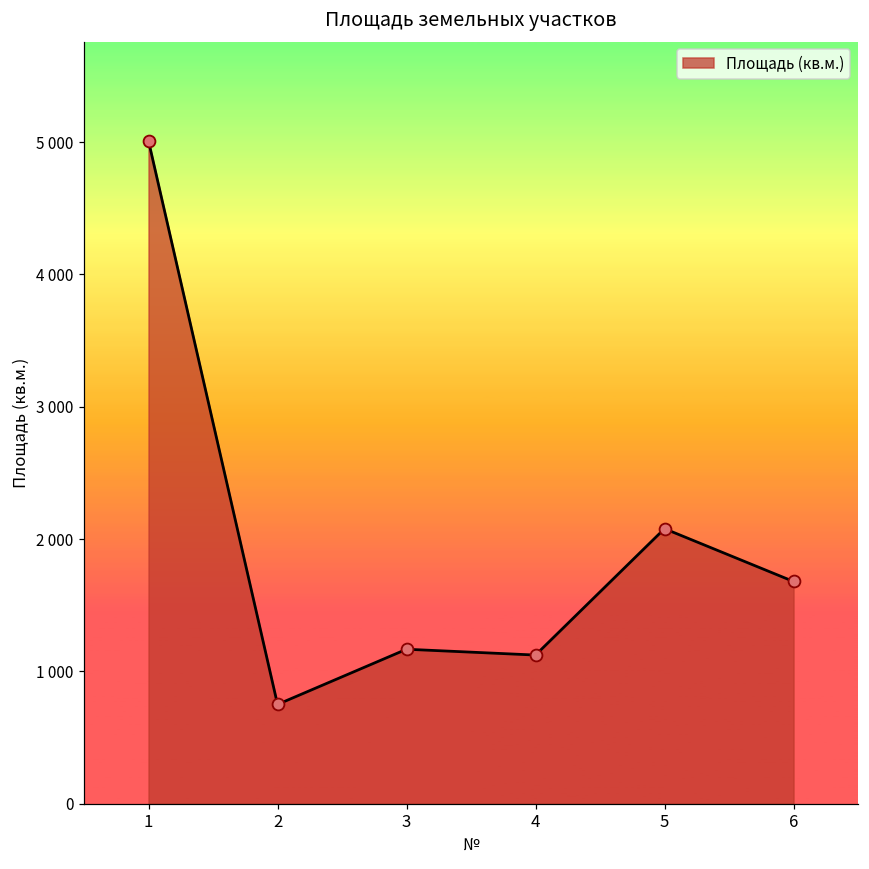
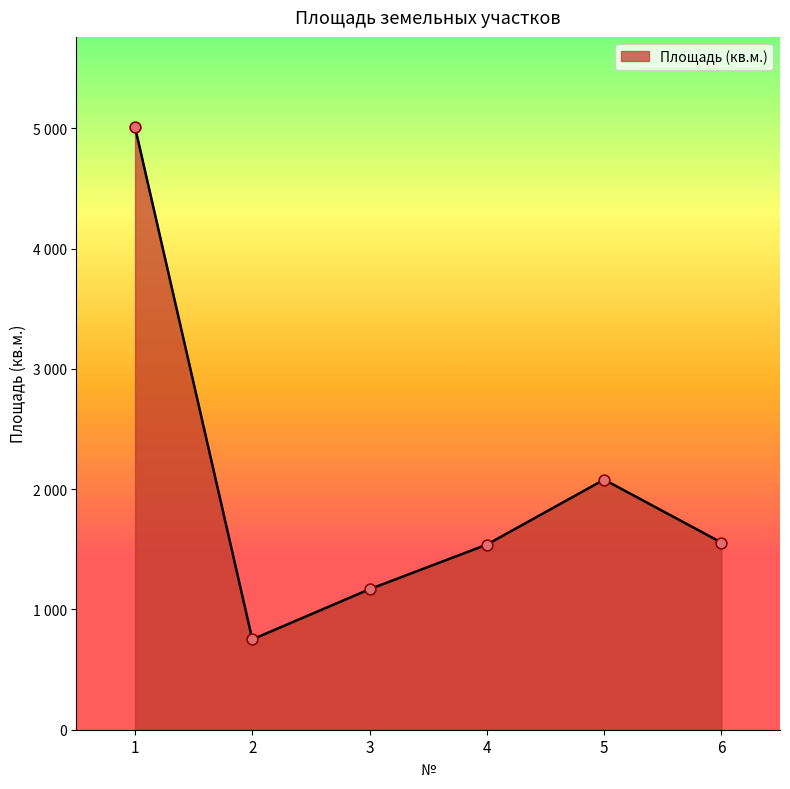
  {
    "1": 5010,
    "2": 750,
    "3": 1170,
-   "4": 1120,
+   "4": 1540,
    "5": 2080,
-   "6": 1680
+   "6": 1560
  }
